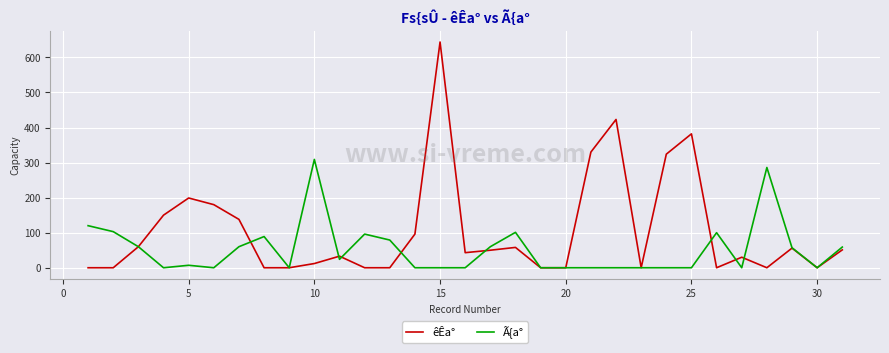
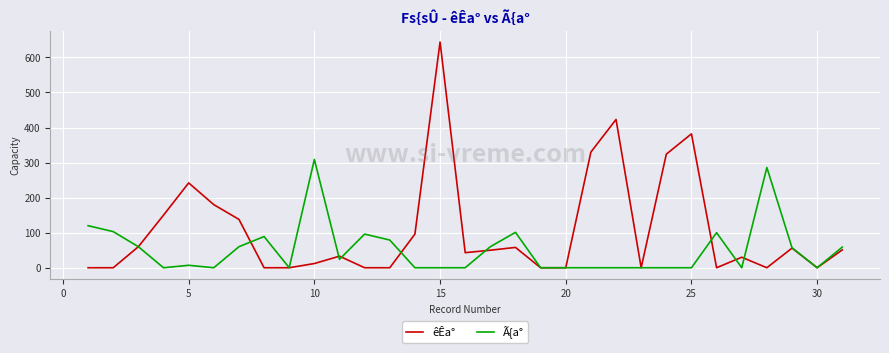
  {
    "êÊa°": {
-     "5": 200,
+     "5": 240,
      "10": 10,
      "15": 640,
      "25": 380
    },
    "Ã{a°": {
      "5": 10,
      "10": 310,
      "15": 0,
      "25": 0
    }
  }
